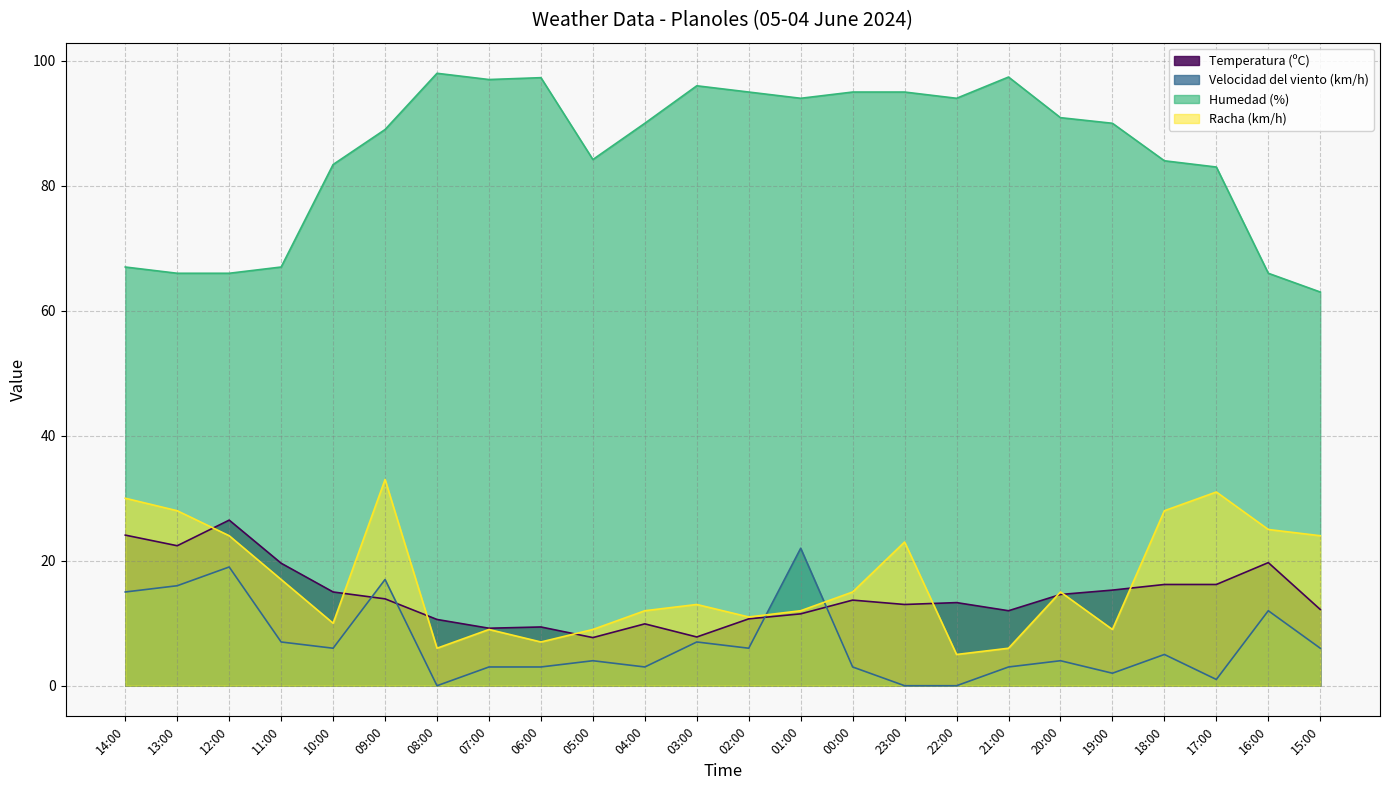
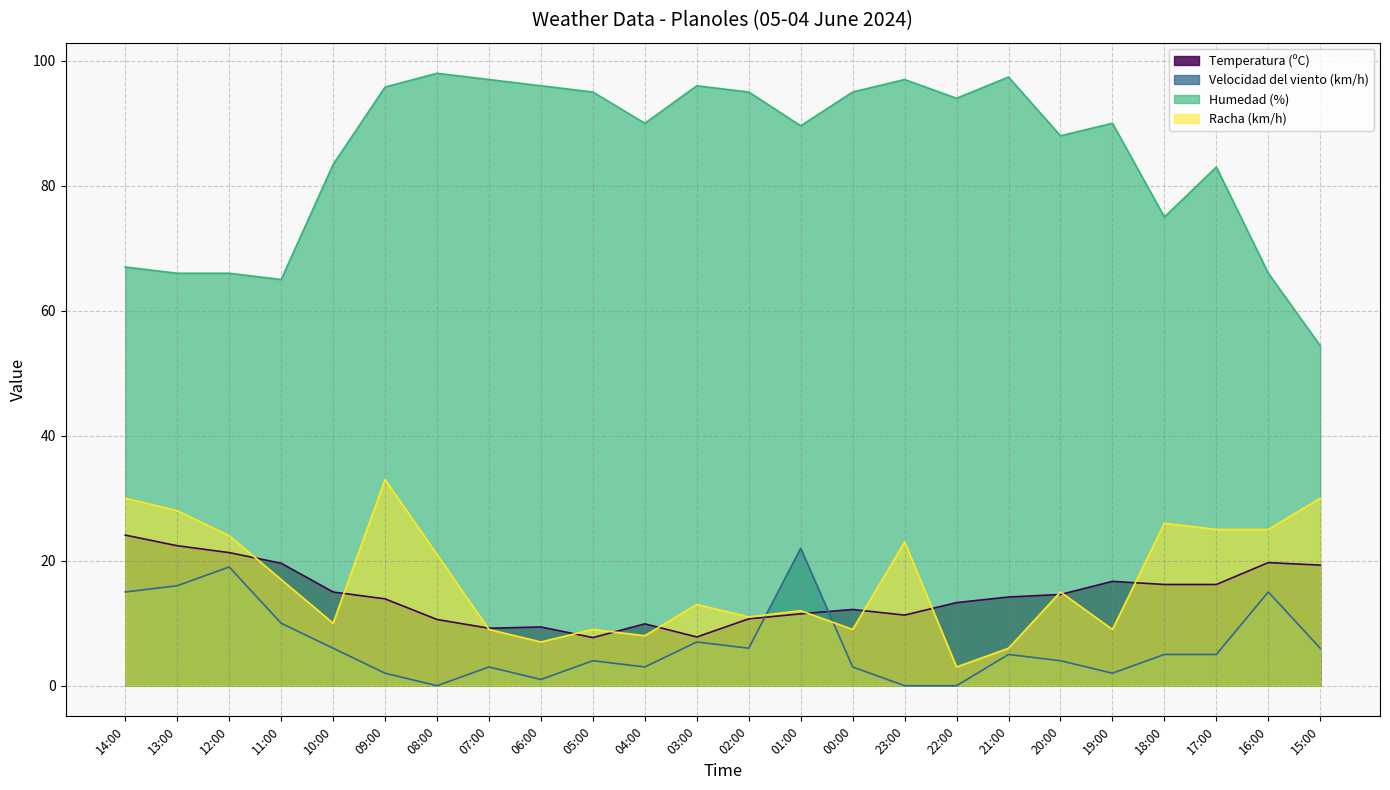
  {
    "Temperatura (ºC)": {
      "14:00": 24,
      "13:00": 22,
-     "12:00": 27,
+     "12:00": 21,
      "11:00": 20,
      "10:00": 15,
      "09:00": 14,
      "08:00": 11,
      "06:00": 9,
      "05:00": 8,
      "04:00": 10,
      "03:00": 8,
      "01:00": 12,
-     "00:00": 14,
-     "23:00": 13,
+     "00:00": 12,
+     "23:00": 11,
      "22:00": 13,
-     "21:00": 12,
-     "19:00": 15,
+     "21:00": 14,
+     "19:00": 17,
      "18:00": 16,
      "17:00": 16,
      "16:00": 20,
-     "15:00": 12
+     "15:00": 19
    },
    "Velocidad del viento (km/h)": {
      "14:00": 15,
      "13:00": 16,
      "12:00": 19,
-     "11:00": 7,
+     "11:00": 10,
      "10:00": 6,
-     "09:00": 17,
+     "09:00": 2,
      "08:00": 0,
      "07:00": 3,
-     "06:00": 3,
+     "06:00": 1,
      "05:00": 4,
      "04:00": 3,
      "03:00": 7,
      "02:00": 6,
      "01:00": 22,
      "00:00": 3,
      "23:00": 0,
      "22:00": 0,
-     "21:00": 3,
+     "21:00": 5,
      "20:00": 4,
      "19:00": 2,
      "18:00": 5,
-     "17:00": 1,
-     "16:00": 12,
+     "17:00": 5,
+     "16:00": 15,
      "15:00": 6
    },
    "Humedad (%)": {
      "14:00": 67,
      "13:00": 66,
      "12:00": 66,
-     "11:00": 67,
+     "11:00": 65,
      "10:00": 83,
-     "09:00": 89,
+     "09:00": 96,
      "08:00": 98,
      "07:00": 97,
-     "06:00": 97,
-     "05:00": 84,
+     "06:00": 96,
+     "05:00": 95,
      "04:00": 90,
      "03:00": 96,
      "02:00": 95,
-     "01:00": 94,
+     "01:00": 90,
      "00:00": 95,
-     "23:00": 95,
+     "23:00": 97,
      "22:00": 94,
      "21:00": 97,
-     "20:00": 91,
+     "20:00": 88,
      "19:00": 90,
-     "18:00": 84,
+     "18:00": 75,
      "17:00": 83,
      "16:00": 66,
-     "15:00": 63
+     "15:00": 54
    },
    "Racha (km/h)": {
      "14:00": 30,
      "13:00": 28,
      "12:00": 24,
      "11:00": 17,
      "10:00": 10,
      "09:00": 33,
-     "08:00": 6,
+     "08:00": 21,
      "06:00": 7,
      "05:00": 9,
-     "04:00": 12,
+     "04:00": 8,
      "03:00": 13,
      "01:00": 12,
-     "00:00": 15,
+     "00:00": 9,
      "23:00": 23,
-     "22:00": 5,
+     "22:00": 3,
      "21:00": 6,
      "19:00": 9,
-     "18:00": 28,
-     "17:00": 31,
+     "18:00": 26,
+     "17:00": 25,
      "16:00": 25,
-     "15:00": 24
+     "15:00": 30
    }
  }
